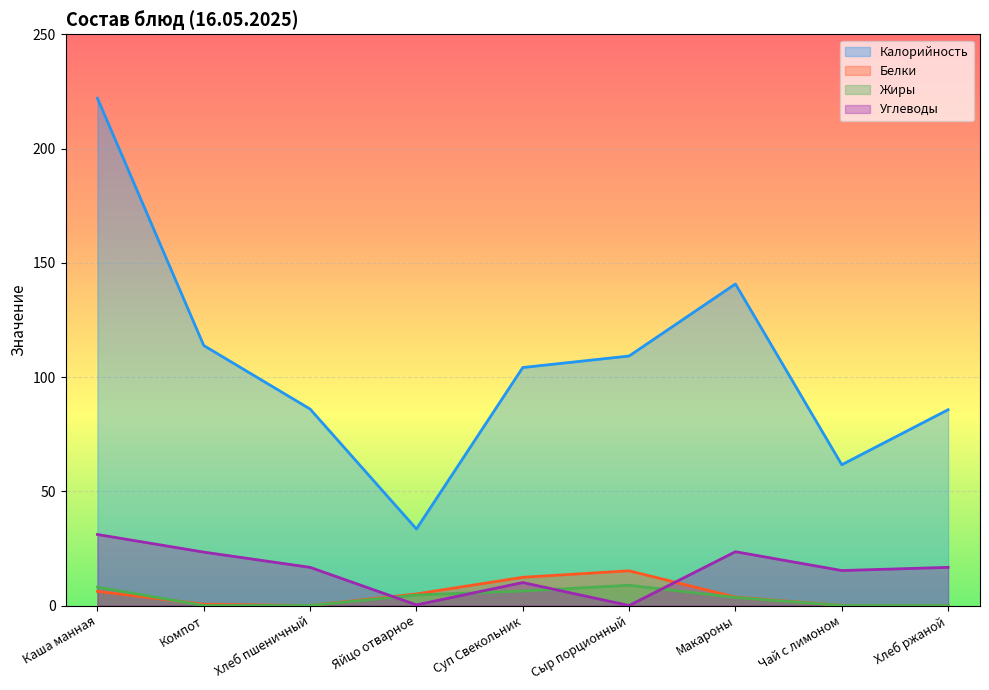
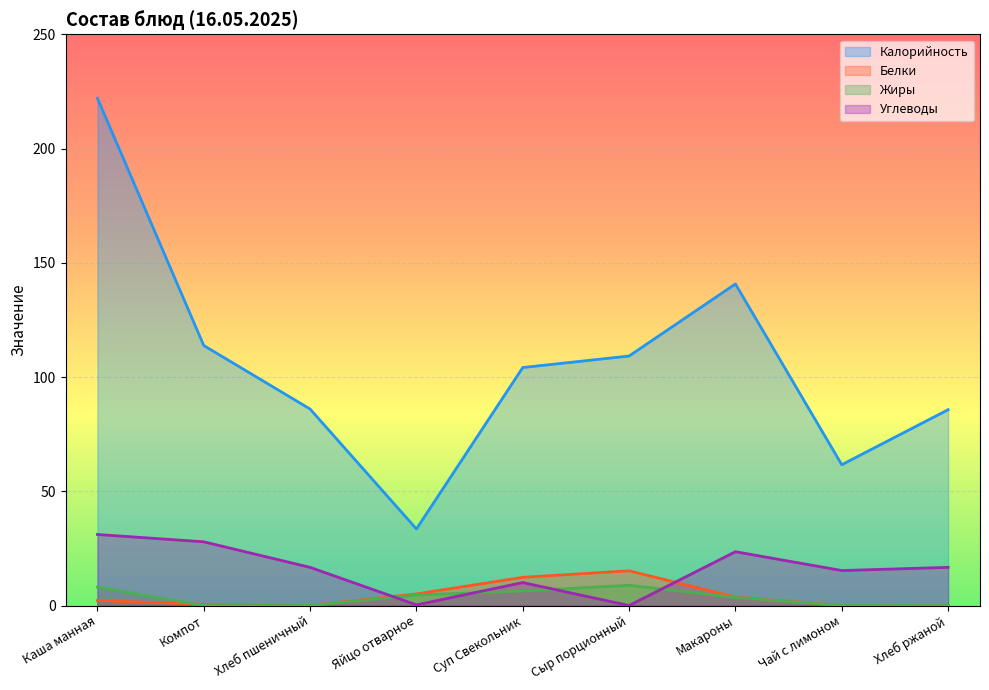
  {
    "Калорийность": {
      "Каша манная": 222,
      "Компот": 114,
      "Хлеб пшеничный": 86,
      "Яйцо отварное": 34,
      "Суп Свекольник": 104,
      "Сыр порционный": 109,
      "Макароны": 141,
      "Чай с лимоном": 62,
      "Хлеб ржаной": 86
    },
    "Белки": {
-     "Каша манная": 6,
+     "Каша манная": 2,
      "Суп Свекольник": 12,
      "Сыр порционный": 15
    },
    "Жиры": {
      "Каша манная": 8,
      "Суп Свекольник": 6,
      "Сыр порционный": 9
    },
    "Углеводы": {
      "Каша манная": 31,
-     "Компот": 23,
+     "Компот": 28,
      "Хлеб пшеничный": 17,
      "Яйцо отварное": 0,
      "Суп Свекольник": 10,
      "Сыр порционный": 0,
      "Макароны": 24,
      "Чай с лимоном": 15,
      "Хлеб ржаной": 17
    }
  }
